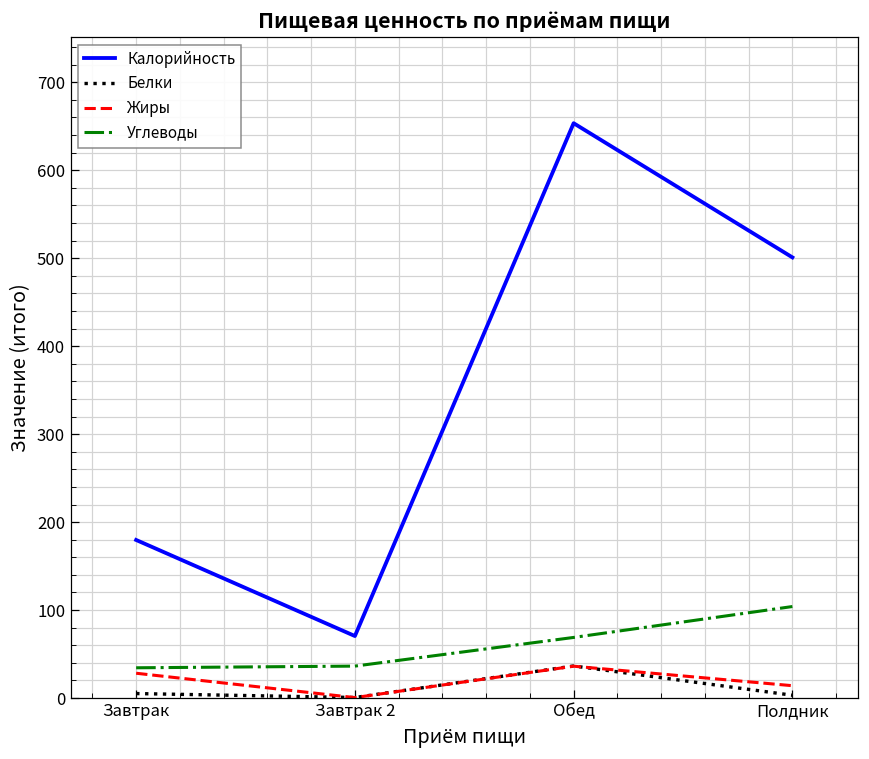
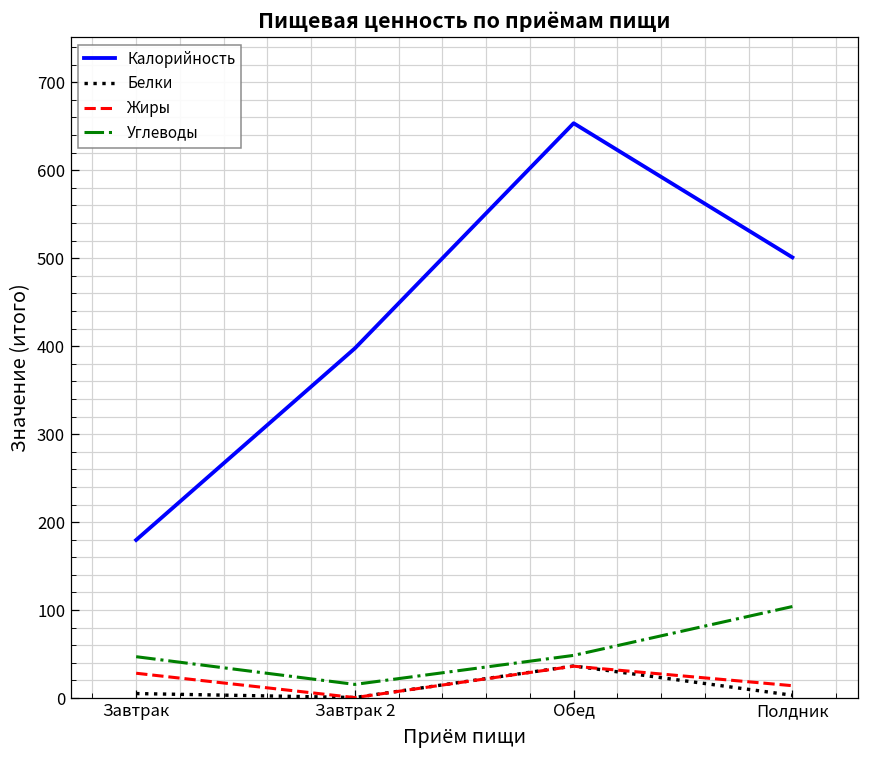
  {
    "Калорийность": {
      "Завтрак": 180,
-     "Завтрак 2": 70,
+     "Завтрак 2": 400,
      "Обед": 650,
      "Полдник": 500
    },
    "Белки": {
      "Завтрак": 10,
      "Полдник": 0
    },
    "Жиры": {
      "Завтрак": 30,
      "Полдник": 10
    },
    "Углеводы": {
-     "Завтрак": 30,
-     "Завтрак 2": 40,
-     "Обед": 70,
+     "Завтрак": 50,
+     "Завтрак 2": 20,
+     "Обед": 50,
      "Полдник": 100
    }
  }
